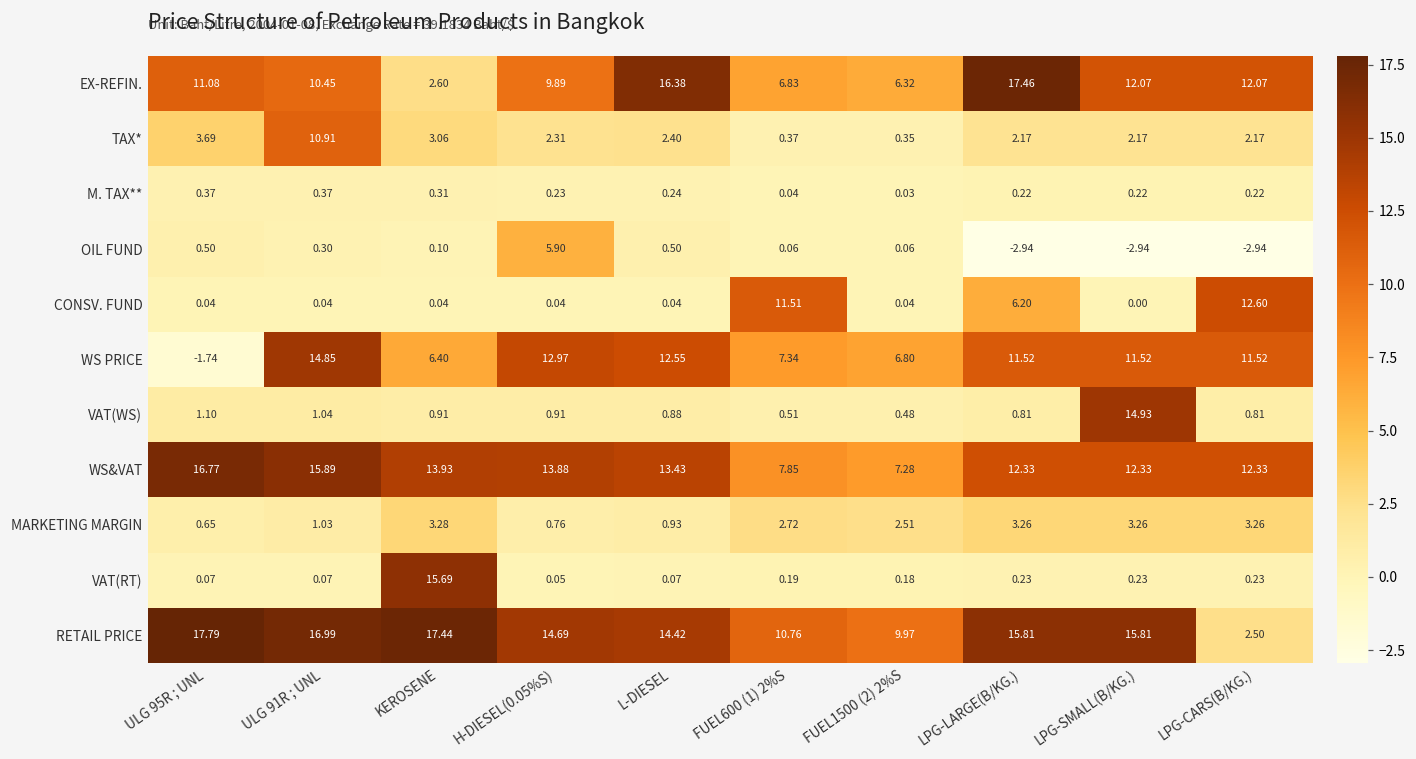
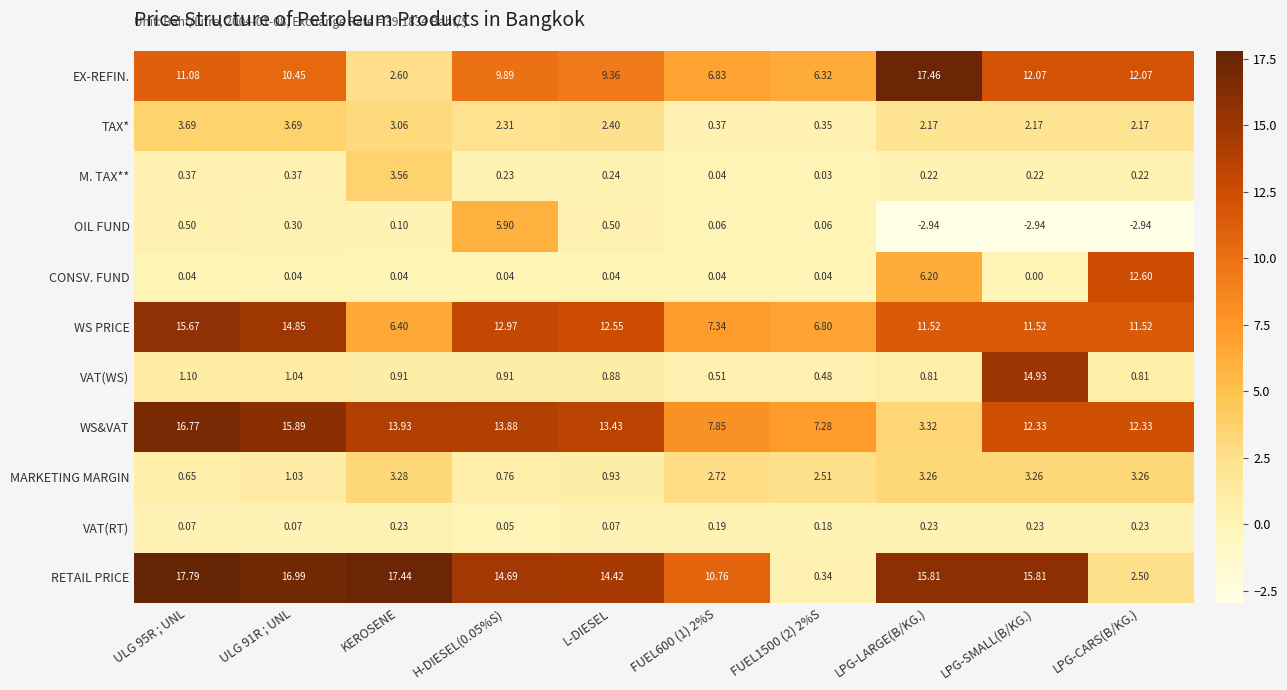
  {
    "EX-REFIN.": {
      "ULG 95R ; UNL": 11.08,
      "ULG 91R ; UNL": 10.45,
      "KEROSENE": 2.60,
      "H-DIESEL(0.05%S)": 9.89,
-     "L-DIESEL": 16.38,
+     "L-DIESEL": 9.36,
      "FUEL600 (1) 2%S": 6.83,
      "FUEL1500 (2) 2%S": 6.32,
      "LPG-LARGE(B/KG.)": 17.46,
      "LPG-SMALL(B/KG.)": 12.07,
      "LPG-CARS(B/KG.)": 12.07
    },
    "TAX*": {
      "ULG 95R ; UNL": 3.69,
-     "ULG 91R ; UNL": 10.91,
+     "ULG 91R ; UNL": 3.69,
      "KEROSENE": 3.06,
      "H-DIESEL(0.05%S)": 2.31,
      "L-DIESEL": 2.40,
      "FUEL600 (1) 2%S": 0.37,
      "FUEL1500 (2) 2%S": 0.35,
      "LPG-LARGE(B/KG.)": 2.17,
      "LPG-SMALL(B/KG.)": 2.17,
      "LPG-CARS(B/KG.)": 2.17
    },
    "M. TAX**": {
      "ULG 95R ; UNL": 0.37,
      "ULG 91R ; UNL": 0.37,
-     "KEROSENE": 0.31,
+     "KEROSENE": 3.56,
      "H-DIESEL(0.05%S)": 0.23,
      "L-DIESEL": 0.24,
      "FUEL600 (1) 2%S": 0.04,
      "FUEL1500 (2) 2%S": 0.03,
      "LPG-LARGE(B/KG.)": 0.22,
      "LPG-SMALL(B/KG.)": 0.22,
      "LPG-CARS(B/KG.)": 0.22
    },
    "OIL FUND": {
      "ULG 95R ; UNL": 0.50,
      "ULG 91R ; UNL": 0.30,
      "KEROSENE": 0.10,
      "H-DIESEL(0.05%S)": 5.90,
      "L-DIESEL": 0.50,
      "FUEL600 (1) 2%S": 0.06,
      "FUEL1500 (2) 2%S": 0.06,
      "LPG-LARGE(B/KG.)": -2.94,
      "LPG-SMALL(B/KG.)": -2.94,
      "LPG-CARS(B/KG.)": -2.94
    },
    "CONSV. FUND": {
      "ULG 95R ; UNL": 0.04,
      "ULG 91R ; UNL": 0.04,
      "KEROSENE": 0.04,
      "H-DIESEL(0.05%S)": 0.04,
      "L-DIESEL": 0.04,
-     "FUEL600 (1) 2%S": 11.51,
+     "FUEL600 (1) 2%S": 0.04,
      "FUEL1500 (2) 2%S": 0.04,
      "LPG-LARGE(B/KG.)": 6.20,
      "LPG-SMALL(B/KG.)": 0.00,
      "LPG-CARS(B/KG.)": 12.60
    },
    "WS PRICE": {
-     "ULG 95R ; UNL": -1.74,
+     "ULG 95R ; UNL": 15.67,
      "ULG 91R ; UNL": 14.85,
      "KEROSENE": 6.40,
      "H-DIESEL(0.05%S)": 12.97,
      "L-DIESEL": 12.55,
      "FUEL600 (1) 2%S": 7.34,
      "FUEL1500 (2) 2%S": 6.80,
      "LPG-LARGE(B/KG.)": 11.52,
      "LPG-SMALL(B/KG.)": 11.52,
      "LPG-CARS(B/KG.)": 11.52
    },
    "VAT(WS)": {
      "ULG 95R ; UNL": 1.10,
      "ULG 91R ; UNL": 1.04,
      "KEROSENE": 0.91,
      "H-DIESEL(0.05%S)": 0.91,
      "L-DIESEL": 0.88,
      "FUEL600 (1) 2%S": 0.51,
      "FUEL1500 (2) 2%S": 0.48,
      "LPG-LARGE(B/KG.)": 0.81,
      "LPG-SMALL(B/KG.)": 14.93,
      "LPG-CARS(B/KG.)": 0.81
    },
    "WS&VAT": {
      "ULG 95R ; UNL": 16.77,
      "ULG 91R ; UNL": 15.89,
      "KEROSENE": 13.93,
      "H-DIESEL(0.05%S)": 13.88,
      "L-DIESEL": 13.43,
      "FUEL600 (1) 2%S": 7.85,
      "FUEL1500 (2) 2%S": 7.28,
-     "LPG-LARGE(B/KG.)": 12.33,
+     "LPG-LARGE(B/KG.)": 3.32,
      "LPG-SMALL(B/KG.)": 12.33,
      "LPG-CARS(B/KG.)": 12.33
    },
    "MARKETING MARGIN": {
      "ULG 95R ; UNL": 0.65,
      "ULG 91R ; UNL": 1.03,
      "KEROSENE": 3.28,
      "H-DIESEL(0.05%S)": 0.76,
      "L-DIESEL": 0.93,
      "FUEL600 (1) 2%S": 2.72,
      "FUEL1500 (2) 2%S": 2.51,
      "LPG-LARGE(B/KG.)": 3.26,
      "LPG-SMALL(B/KG.)": 3.26,
      "LPG-CARS(B/KG.)": 3.26
    },
    "VAT(RT)": {
      "ULG 95R ; UNL": 0.07,
      "ULG 91R ; UNL": 0.07,
-     "KEROSENE": 15.69,
+     "KEROSENE": 0.23,
      "H-DIESEL(0.05%S)": 0.05,
      "L-DIESEL": 0.07,
      "FUEL600 (1) 2%S": 0.19,
      "FUEL1500 (2) 2%S": 0.18,
      "LPG-LARGE(B/KG.)": 0.23,
      "LPG-SMALL(B/KG.)": 0.23,
      "LPG-CARS(B/KG.)": 0.23
    },
    "RETAIL PRICE": {
      "ULG 95R ; UNL": 17.79,
      "ULG 91R ; UNL": 16.99,
      "KEROSENE": 17.44,
      "H-DIESEL(0.05%S)": 14.69,
      "L-DIESEL": 14.42,
      "FUEL600 (1) 2%S": 10.76,
-     "FUEL1500 (2) 2%S": 9.97,
+     "FUEL1500 (2) 2%S": 0.34,
      "LPG-LARGE(B/KG.)": 15.81,
      "LPG-SMALL(B/KG.)": 15.81,
      "LPG-CARS(B/KG.)": 2.50
    }
  }
